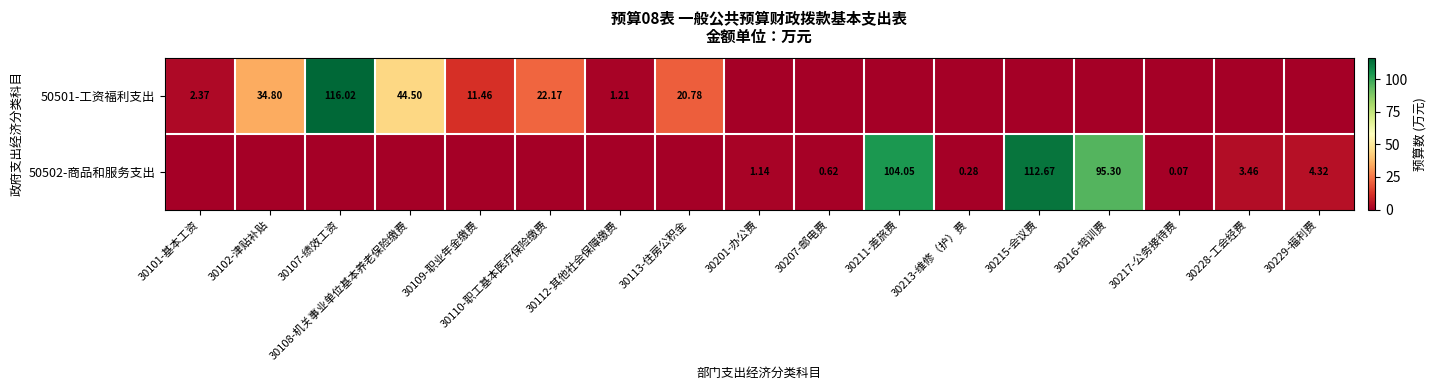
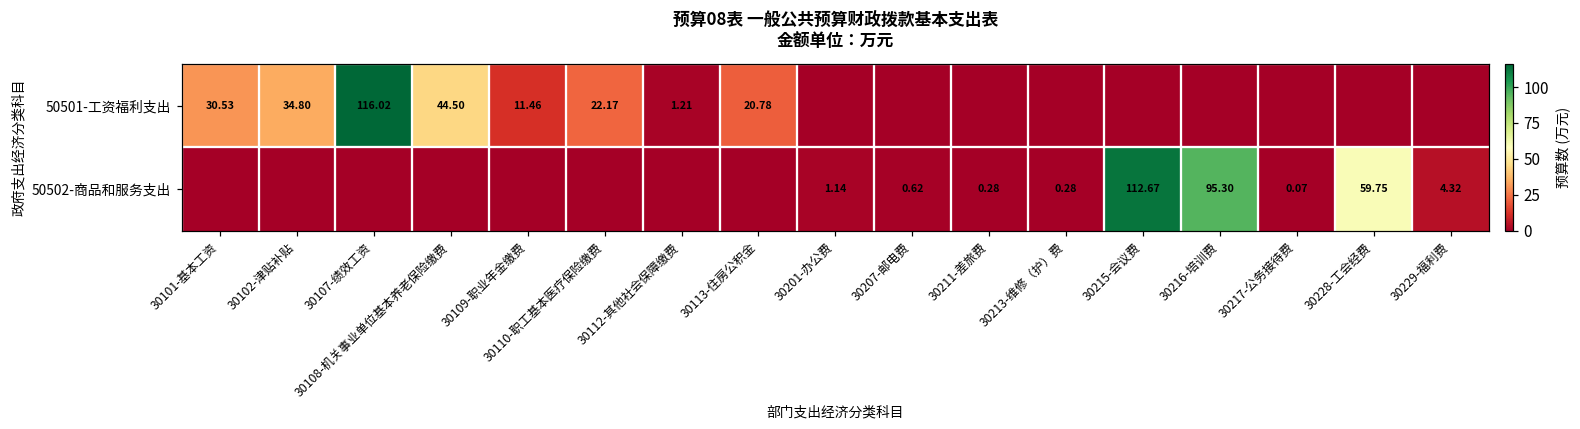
  {
    "50501-工资福利支出": {
-     "30101-基本工资": 2.37,
+     "30101-基本工资": 30.53,
      "30102-津贴补贴": 34.80,
      "30107-绩效工资": 116.02,
      "30108-机关事业单位基本养老保险缴费": 44.50,
      "30109-职业年金缴费": 11.46,
      "30110-职工基本医疗保险缴费": 22.17,
      "30112-其他社会保障缴费": 1.21,
      "30113-住房公积金": 20.78
    },
    "50502-商品和服务支出": {
      "30201-办公费": 1.14,
      "30207-邮电费": 0.62,
-     "30211-差旅费": 104.05,
+     "30211-差旅费": 0.28,
      "30213-维修（护）费": 0.28,
      "30215-会议费": 112.67,
      "30216-培训费": 95.30,
      "30217-公务接待费": 0.07,
-     "30228-工会经费": 3.46,
+     "30228-工会经费": 59.75,
      "30229-福利费": 4.32
    }
  }
